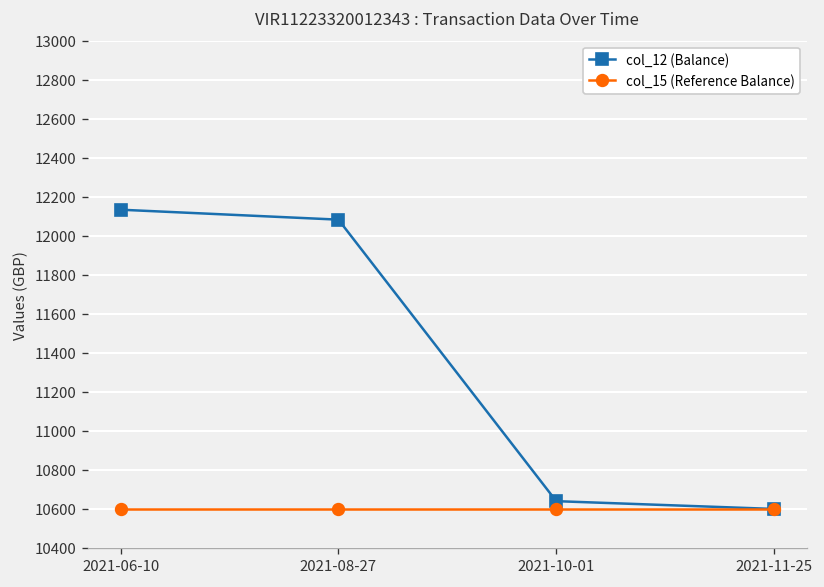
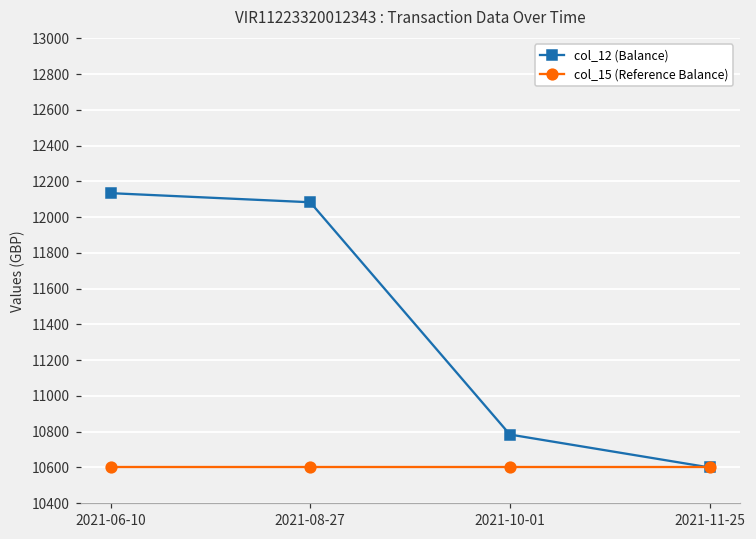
  {
    "col_12 (Balance)": {
      "2021-06-10": 12130,
      "2021-08-27": 12080,
-     "2021-10-01": 10640
+     "2021-10-01": 10780
    },
    "col_15 (Reference Balance)": {
      "2021-06-10": 10600,
      "2021-08-27": 10600,
      "2021-10-01": 10600
    }
  }
